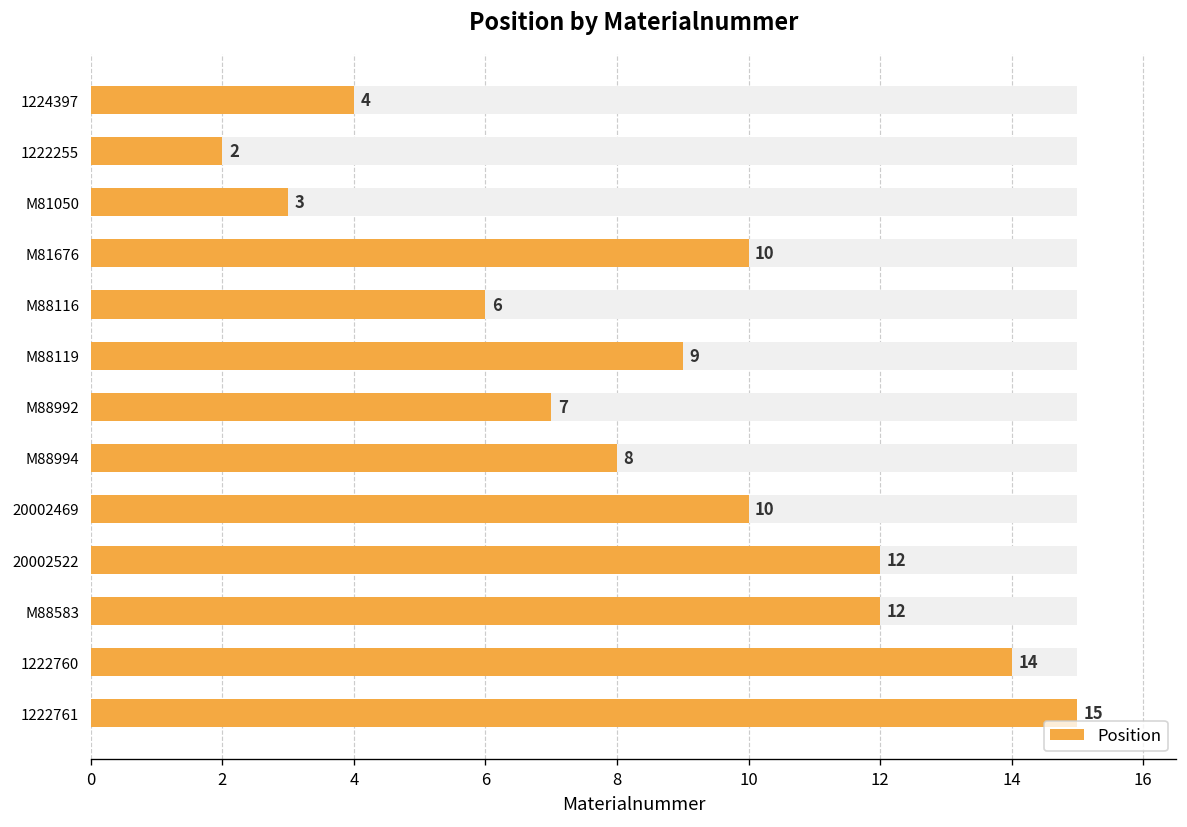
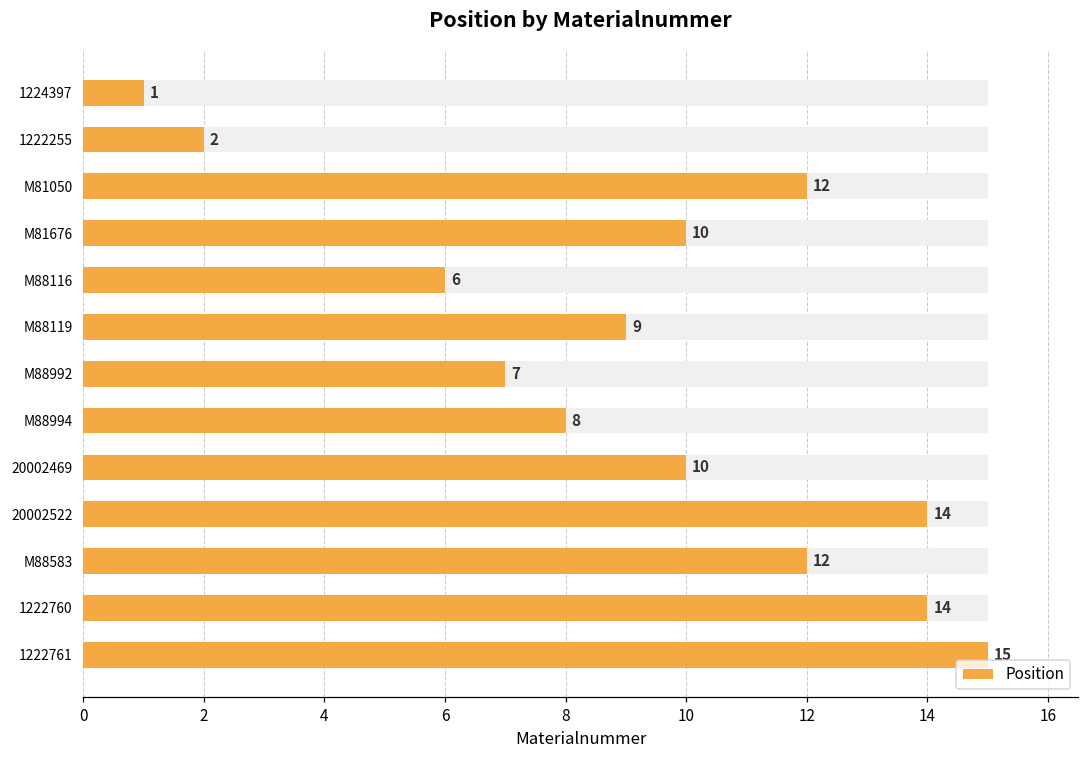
  {
    "Position": {
-     "1224397": 4,
-     "M81050": 3,
-     "20002522": 12
+     "1224397": 1,
+     "M81050": 12,
+     "20002522": 14
    }
  }
